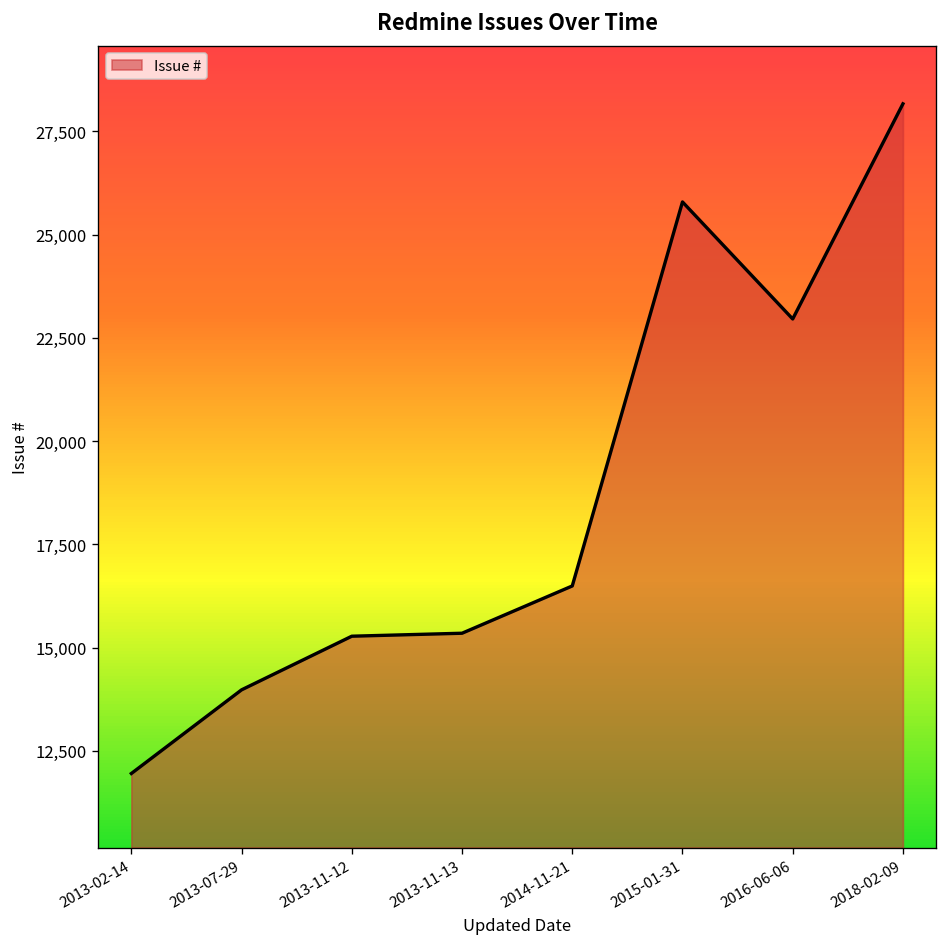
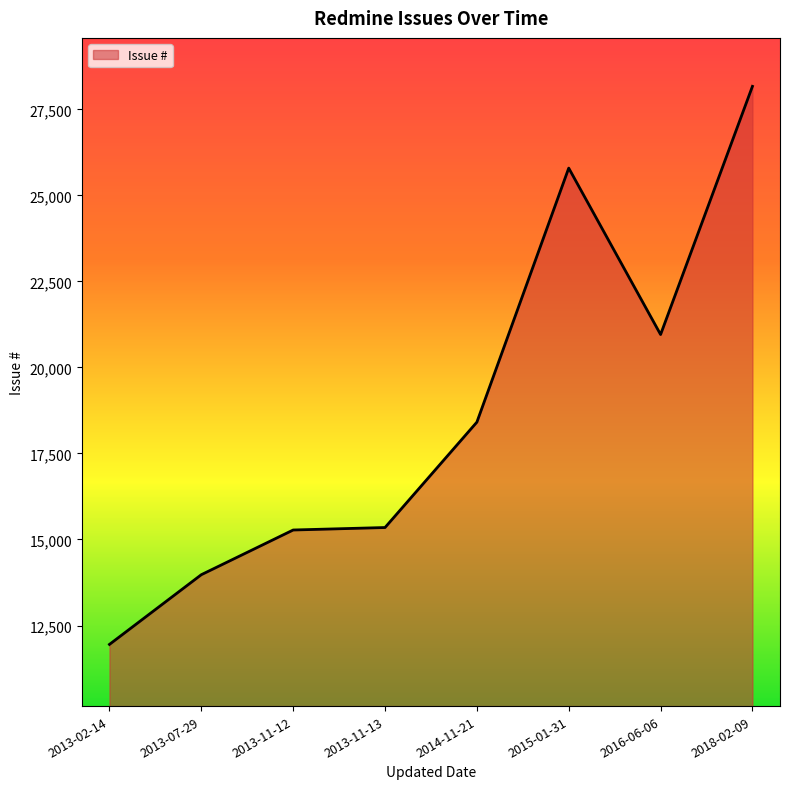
  {
    "2013-02-14": "12,000",
    "2013-07-29": "14,000",
    "2013-11-12": "15,300",
    "2013-11-13": "15,300",
-   "2014-11-21": "16,500",
+   "2014-11-21": "18,400",
    "2015-01-31": "25,800",
-   "2016-06-06": "23,000",
+   "2016-06-06": "21,000",
    "2018-02-09": "28,200"
  }
